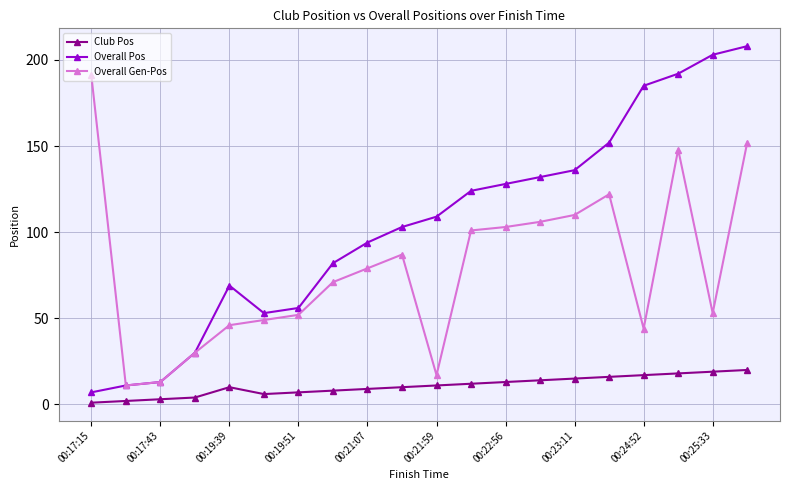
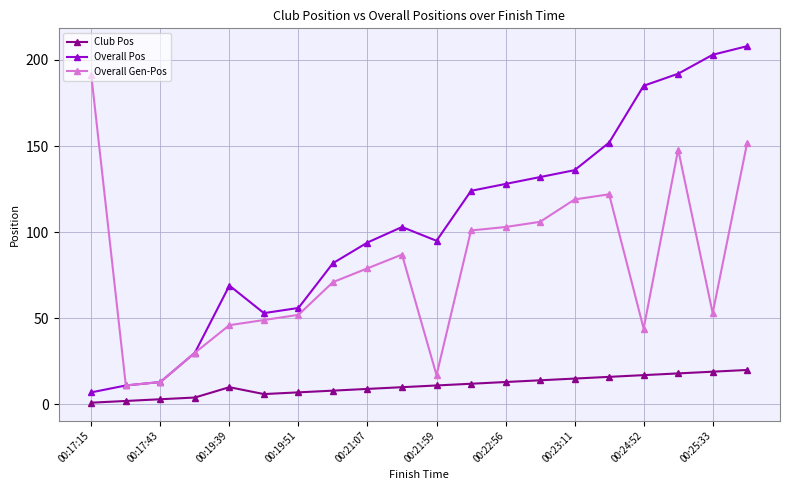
  {
    "Club Pos": {
      "00:17:15": 1,
      "00:17:43": 3,
      "00:19:39": 10,
      "00:19:51": 7,
      "00:21:07": 9,
      "00:21:59": 11,
      "00:22:56": 13,
      "00:23:11": 15,
      "00:24:52": 17,
      "00:25:33": 19
    },
    "Overall Pos": {
      "00:17:15": 7,
      "00:19:39": 69,
      "00:19:51": 56,
      "00:21:07": 94,
-     "00:21:59": 109,
+     "00:21:59": 95,
      "00:22:56": 128,
      "00:23:11": 136,
      "00:24:52": 185,
      "00:25:33": 203
    },
    "Overall Gen-Pos": {
      "00:19:39": 46,
      "00:19:51": 52,
      "00:21:07": 79,
      "00:21:59": 17,
      "00:22:56": 103,
-     "00:23:11": 110,
+     "00:23:11": 119,
      "00:24:52": 44,
      "00:25:33": 53
    }
  }
